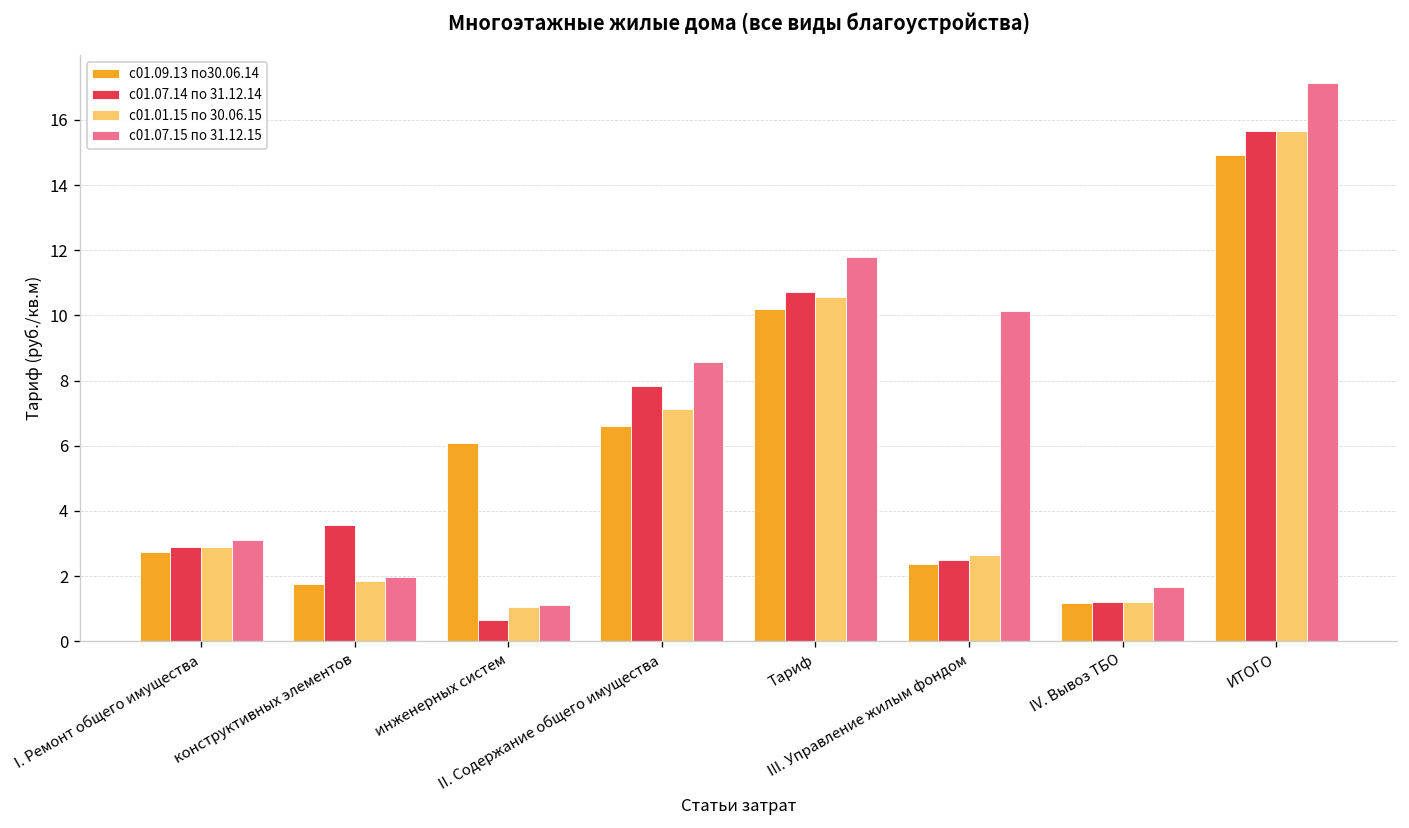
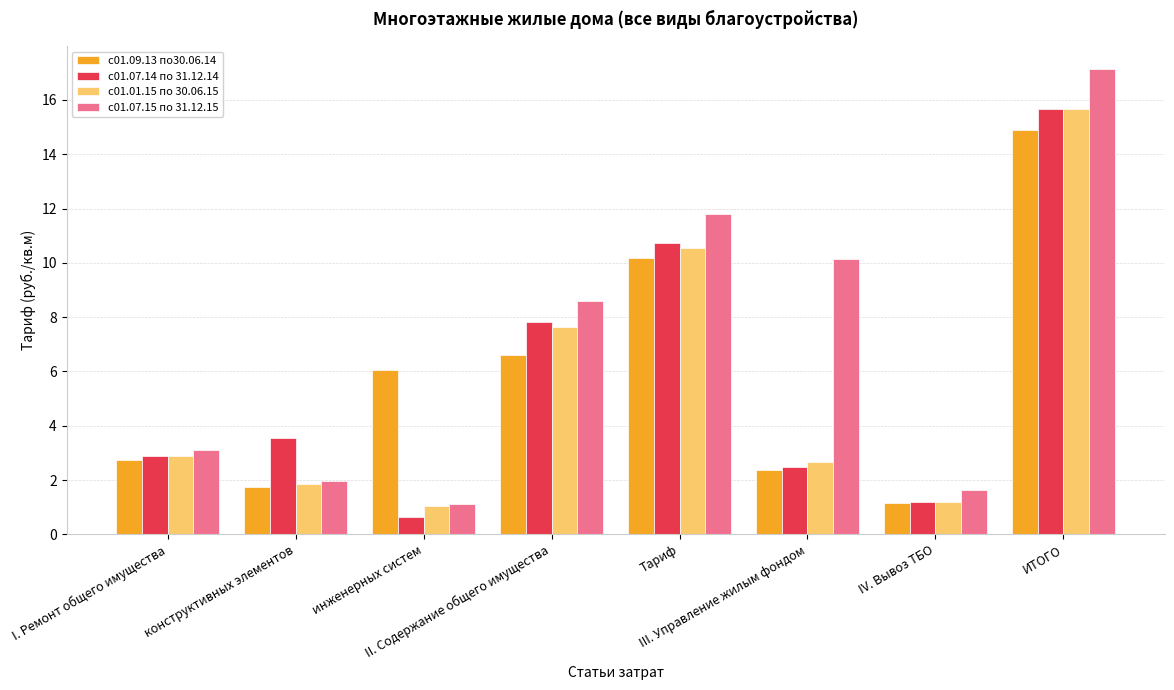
  {
    "с01.09.13 по30.06.14": {
      "I. Ремонт общего имущества": 2.7,
      "конструктивных элементов": 1.8,
      "инженерных систем": 6.1,
      "II. Содержание общего имущества": 6.6,
      "Тариф": 10.2,
      "III. Управление жилым фондом": 2.4,
      "IV. Вывоз ТБО": 1.2,
      "ИТОГО": 14.9
    },
    "с01.07.14 по 31.12.14": {
      "I. Ремонт общего имущества": 2.9,
      "конструктивных элементов": 3.6,
      "инженерных систем": 0.7,
      "II. Содержание общего имущества": 7.8,
      "Тариф": 10.7,
      "III. Управление жилым фондом": 2.5,
      "IV. Вывоз ТБО": 1.2,
      "ИТОГО": 15.7
    },
    "с01.01.15 по 30.06.15": {
      "I. Ремонт общего имущества": 2.9,
      "конструктивных элементов": 1.9,
      "инженерных систем": 1.1,
-     "II. Содержание общего имущества": 7.1,
+     "II. Содержание общего имущества": 7.7,
      "Тариф": 10.6,
      "III. Управление жилым фондом": 2.7,
      "IV. Вывоз ТБО": 1.2,
      "ИТОГО": 15.7
    },
    "с01.07.15 по 31.12.15": {
      "I. Ремонт общего имущества": 3.1,
      "конструктивных элементов": 2.0,
      "инженерных систем": 1.1,
      "II. Содержание общего имущества": 8.6,
      "Тариф": 11.8,
      "III. Управление жилым фондом": 10.1,
      "IV. Вывоз ТБО": 1.7,
      "ИТОГО": 17.1
    }
  }
